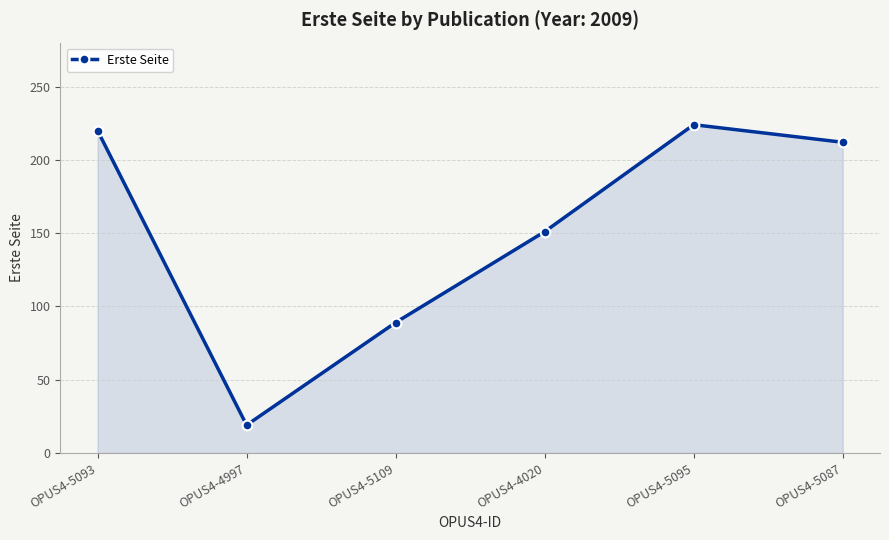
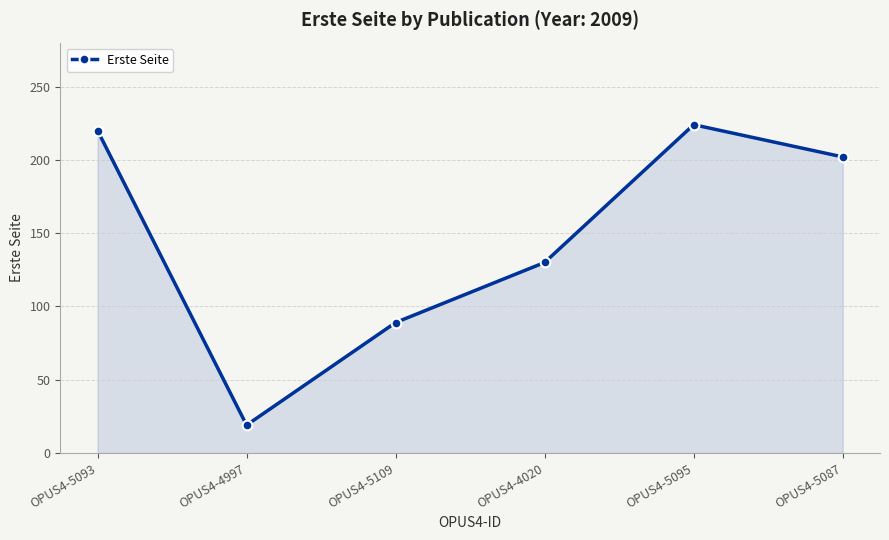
  {
    "OPUS4-5093": 220,
    "OPUS4-4997": 19,
    "OPUS4-5109": 89,
-   "OPUS4-4020": 151,
+   "OPUS4-4020": 130,
    "OPUS4-5095": 224,
-   "OPUS4-5087": 212
+   "OPUS4-5087": 202
  }
